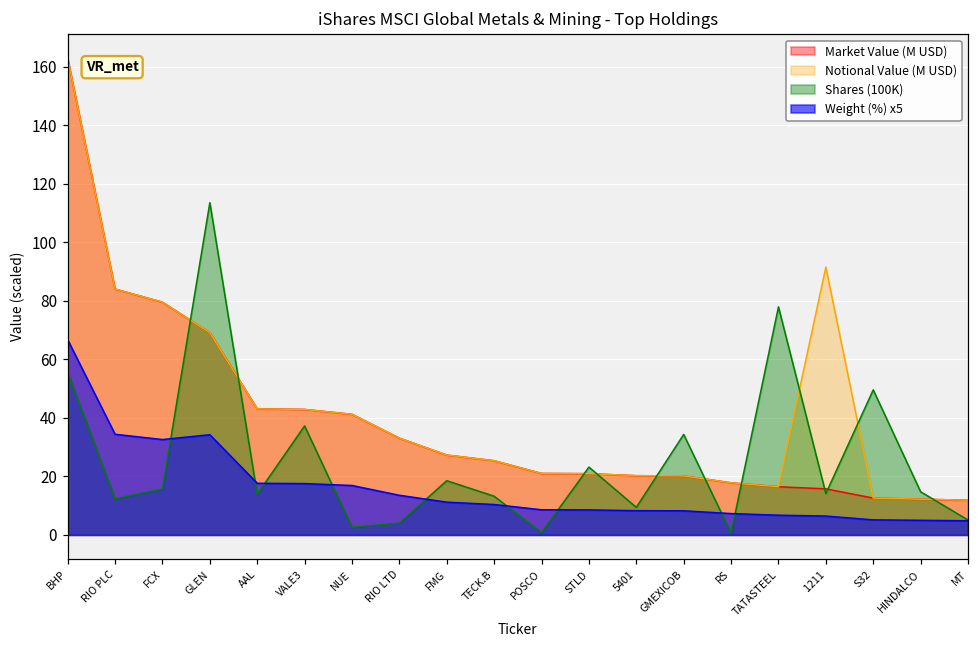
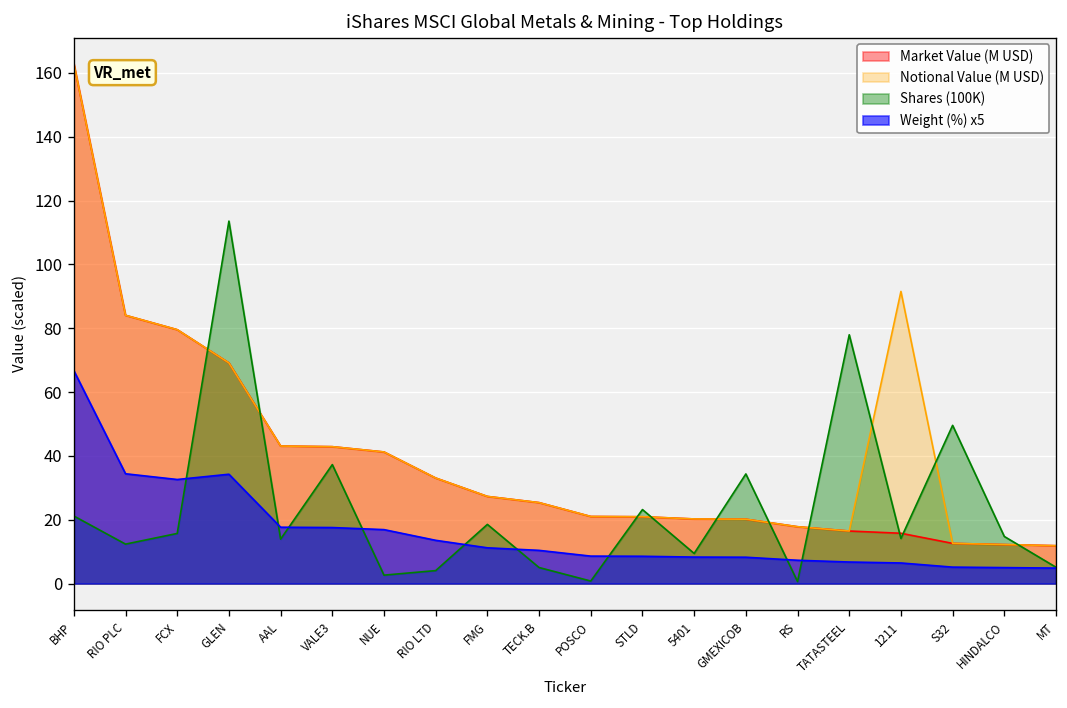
  {
    "Market Value (M USD)": {
      "1211": 16
    },
    "Notional Value (M USD)": {
      "1211": 92
    },
    "Shares (100K)": {
-     "BHP": 56,
+     "BHP": 21,
      "RIO PLC": 12,
      "FCX": 16,
      "GLEN": 114,
      "AAL": 14,
      "VALE3": 37,
      "NUE": 3,
      "RIO LTD": 4,
      "FMG": 19,
-     "TECK.B": 13,
+     "TECK.B": 5,
      "POSCO": 1,
      "STLD": 23,
      "5401": 9,
      "GMEXICOB": 34,
      "RS": 1,
      "TATASTEEL": 78,
      "1211": 14,
      "S32": 50,
      "HINDALCO": 15
    },
    "Weight (%) x5": {
      "BHP": 67,
      "RIO PLC": 34,
      "FCX": 33,
      "GLEN": 34,
      "AAL": 18,
      "VALE3": 18,
      "NUE": 17,
      "RIO LTD": 14,
      "FMG": 11,
      "TECK.B": 10,
      "POSCO": 9,
      "STLD": 9,
      "5401": 8,
      "GMEXICOB": 8,
      "RS": 7,
      "TATASTEEL": 7,
      "1211": 6,
      "S32": 5,
      "HINDALCO": 5
    }
  }
